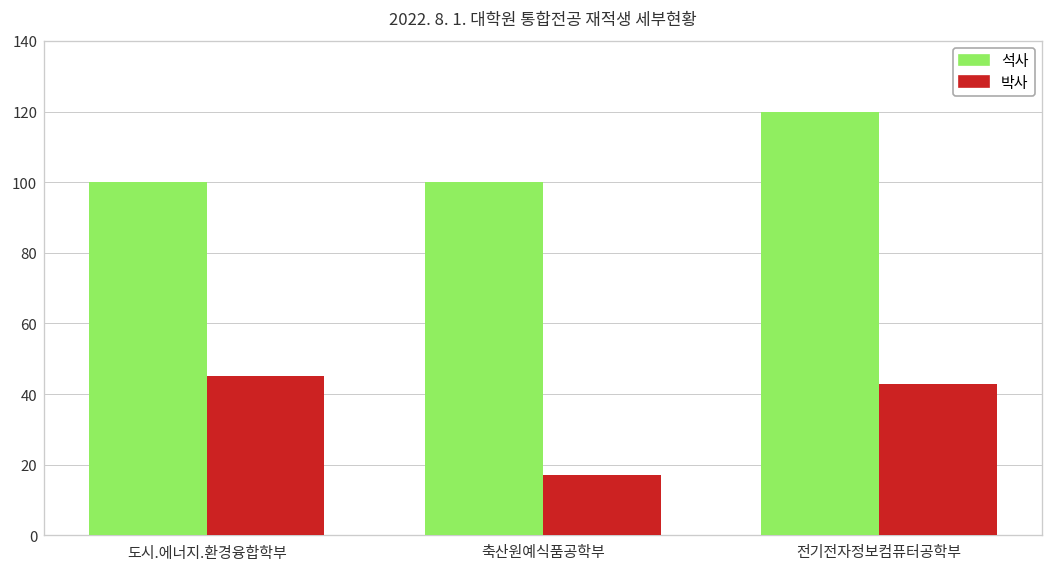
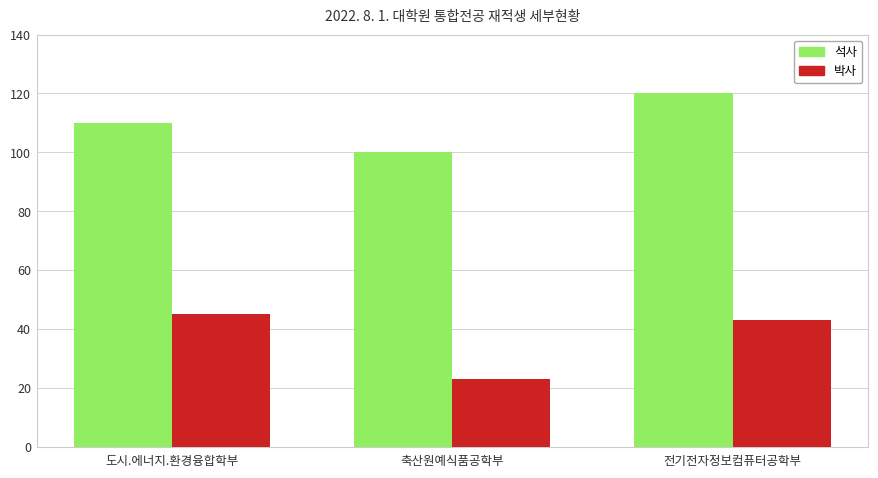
  {
    "석사": {
-     "도시.에너지.환경융합학부": 100,
+     "도시.에너지.환경융합학부": 110,
      "축산원예식품공학부": 100,
      "전기전자정보컴퓨터공학부": 120
    },
    "박사": {
      "도시.에너지.환경융합학부": 45,
-     "축산원예식품공학부": 17,
+     "축산원예식품공학부": 23,
      "전기전자정보컴퓨터공학부": 43
    }
  }
